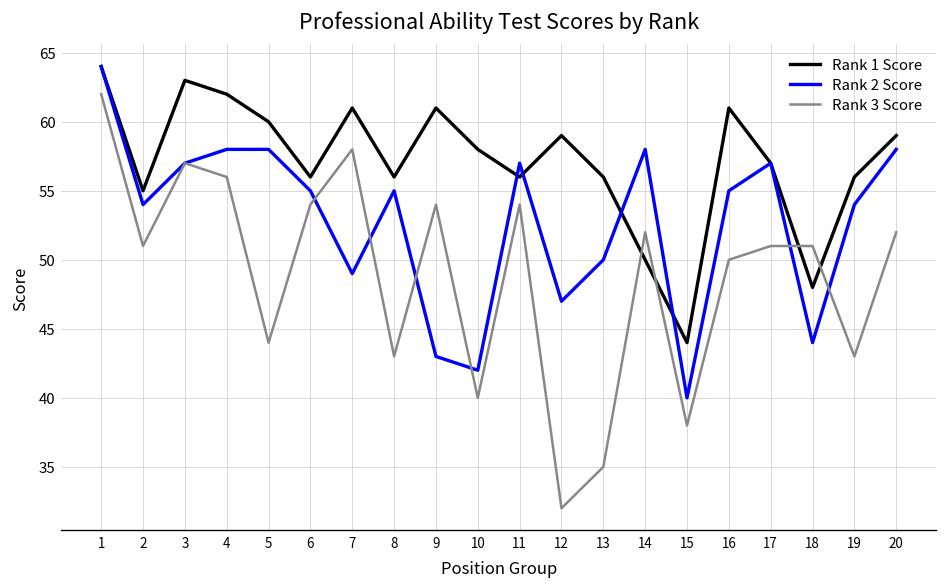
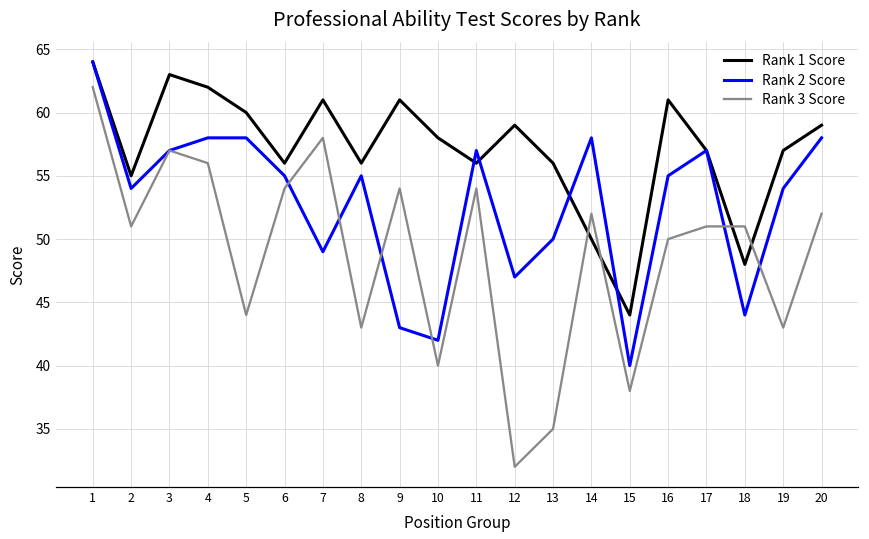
  {
    "Rank 1 Score": {
      "2": 55,
      "3": 63,
      "4": 62,
      "5": 60,
      "6": 56,
      "7": 61,
      "8": 56,
      "9": 61,
      "10": 58,
      "11": 56,
      "12": 59,
      "13": 56,
      "14": 50,
      "15": 44,
      "16": 61,
      "18": 48,
-     "19": 56,
+     "19": 57,
      "20": 59
    },
    "Rank 2 Score": {
      "2": 54,
      "4": 58,
      "5": 58,
      "6": 55,
      "7": 49,
      "8": 55,
      "9": 43,
      "10": 42,
      "11": 57,
      "12": 47,
      "13": 50,
      "14": 58,
      "15": 40,
      "16": 55,
      "18": 44,
      "19": 54,
      "20": 58
    },
    "Rank 3 Score": {
      "1": 62,
      "2": 51,
      "4": 56,
      "5": 44,
      "6": 54,
      "7": 58,
      "8": 43,
      "9": 54,
      "10": 40,
      "11": 54,
      "12": 32,
      "13": 35,
      "14": 52,
      "15": 38,
      "16": 50,
      "17": 51,
      "18": 51,
      "19": 43,
      "20": 52
    }
  }
